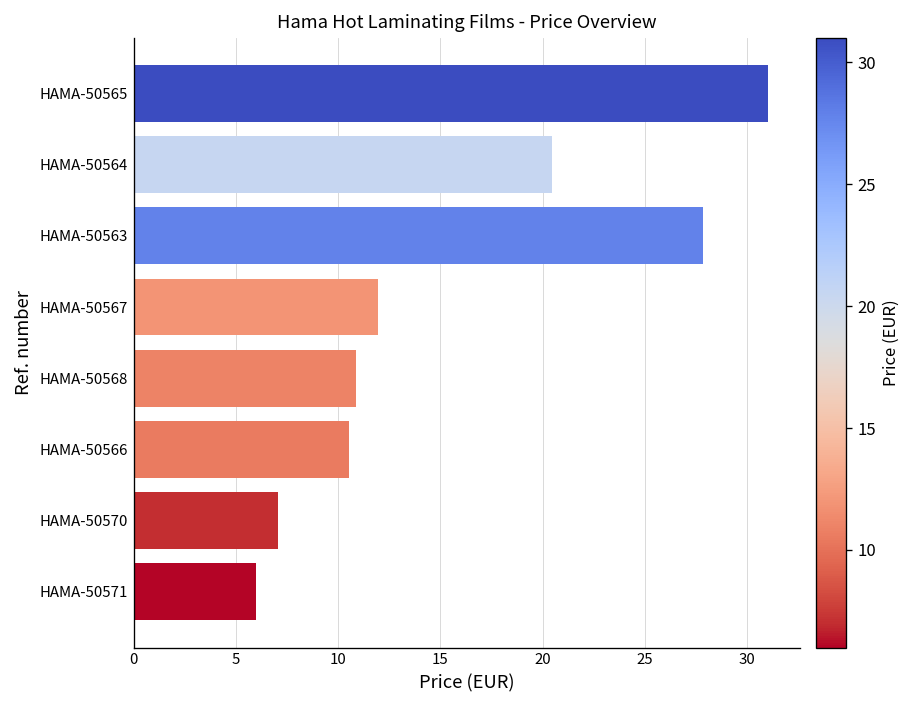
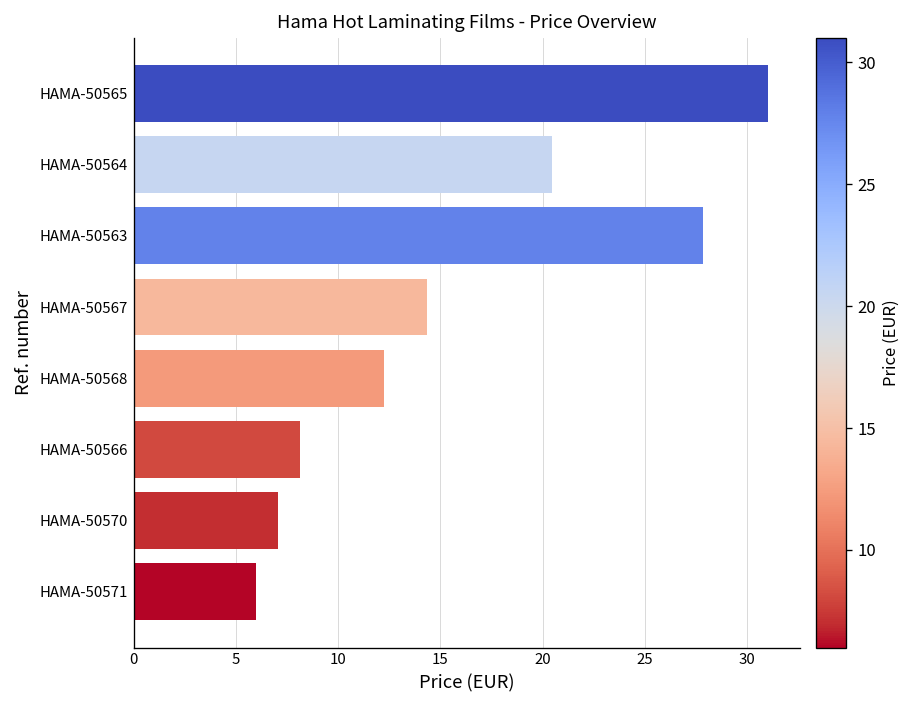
  {
    "HAMA-50565": 31.0,
    "HAMA-50564": 20.5,
    "HAMA-50563": 27.8,
-   "HAMA-50567": 11.9,
-   "HAMA-50568": 10.9,
-   "HAMA-50566": 10.5,
+   "HAMA-50567": 14.3,
+   "HAMA-50568": 12.3,
+   "HAMA-50566": 8.1,
    "HAMA-50570": 7.1,
    "HAMA-50571": 6.0
  }
